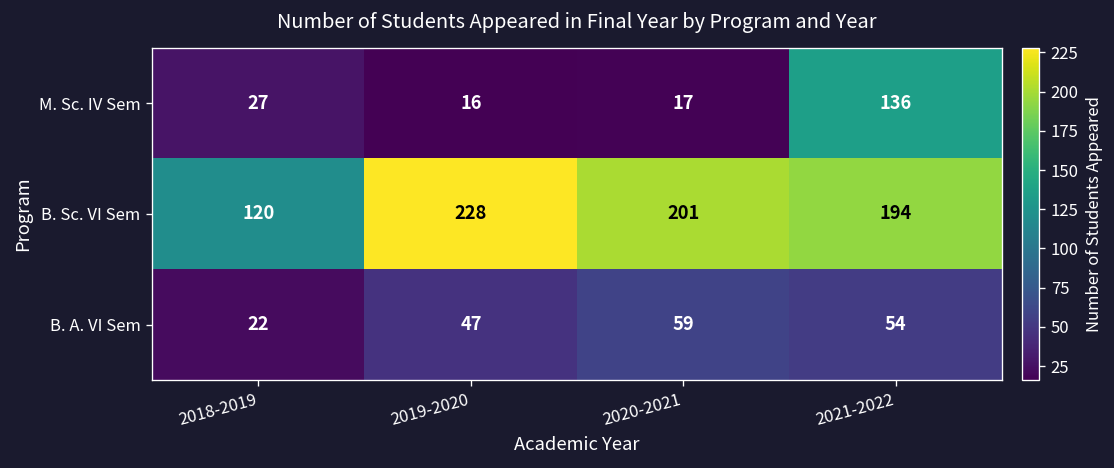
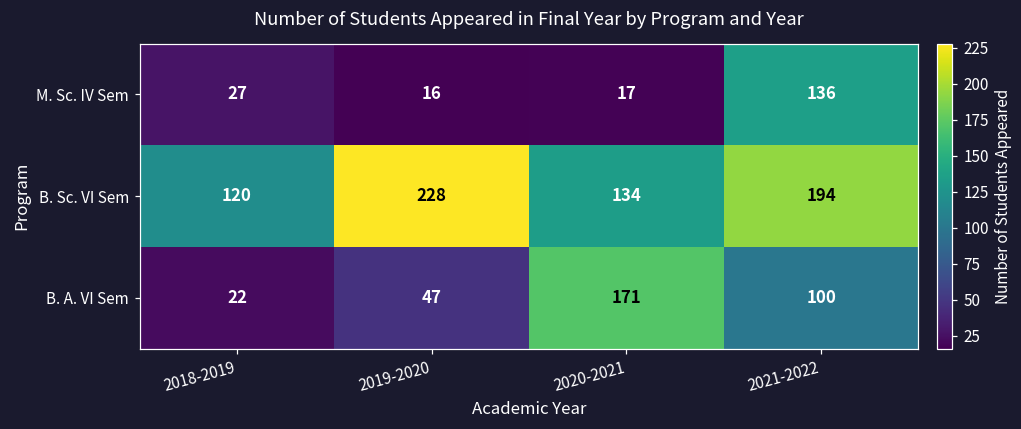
  {
    "M. Sc. IV Sem": {
      "2018-2019": 27,
      "2019-2020": 16,
      "2020-2021": 17,
      "2021-2022": 136
    },
    "B. Sc. VI Sem": {
      "2018-2019": 120,
      "2019-2020": 228,
-     "2020-2021": 201,
+     "2020-2021": 134,
      "2021-2022": 194
    },
    "B. A. VI Sem": {
      "2018-2019": 22,
      "2019-2020": 47,
-     "2020-2021": 59,
-     "2021-2022": 54
+     "2020-2021": 171,
+     "2021-2022": 100
    }
  }
